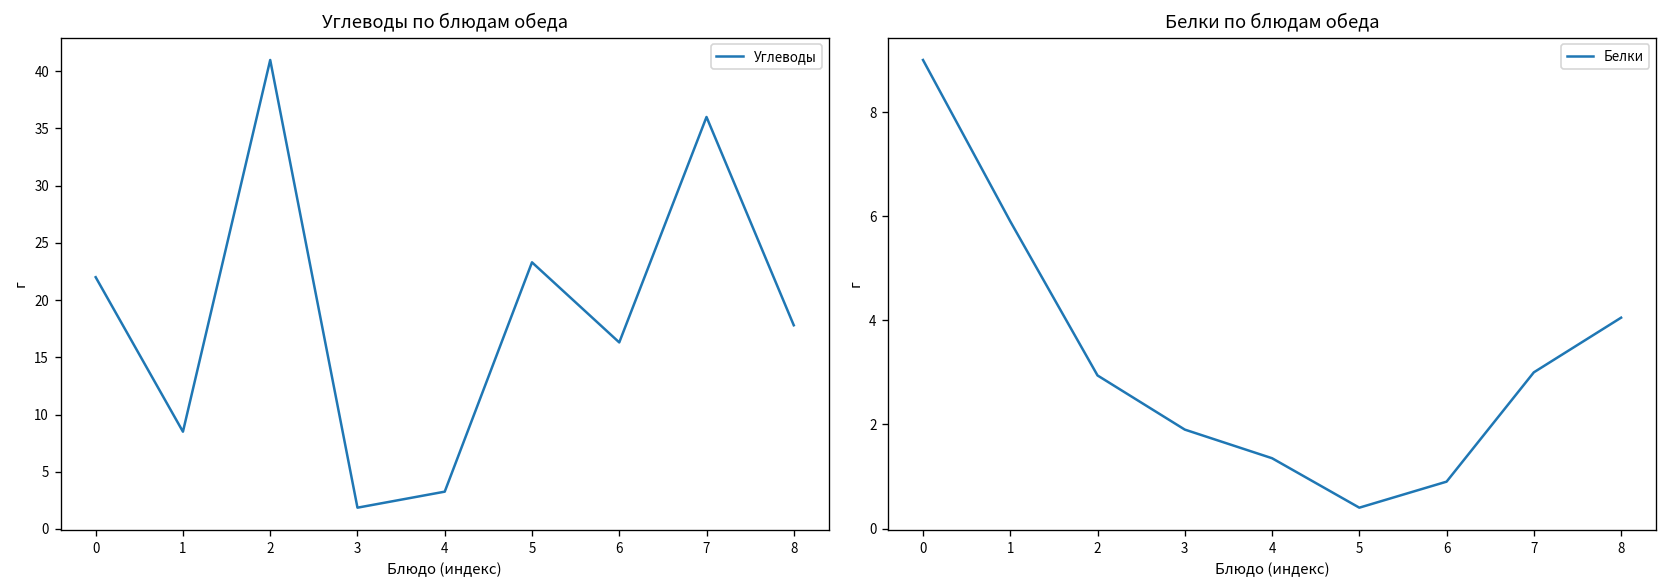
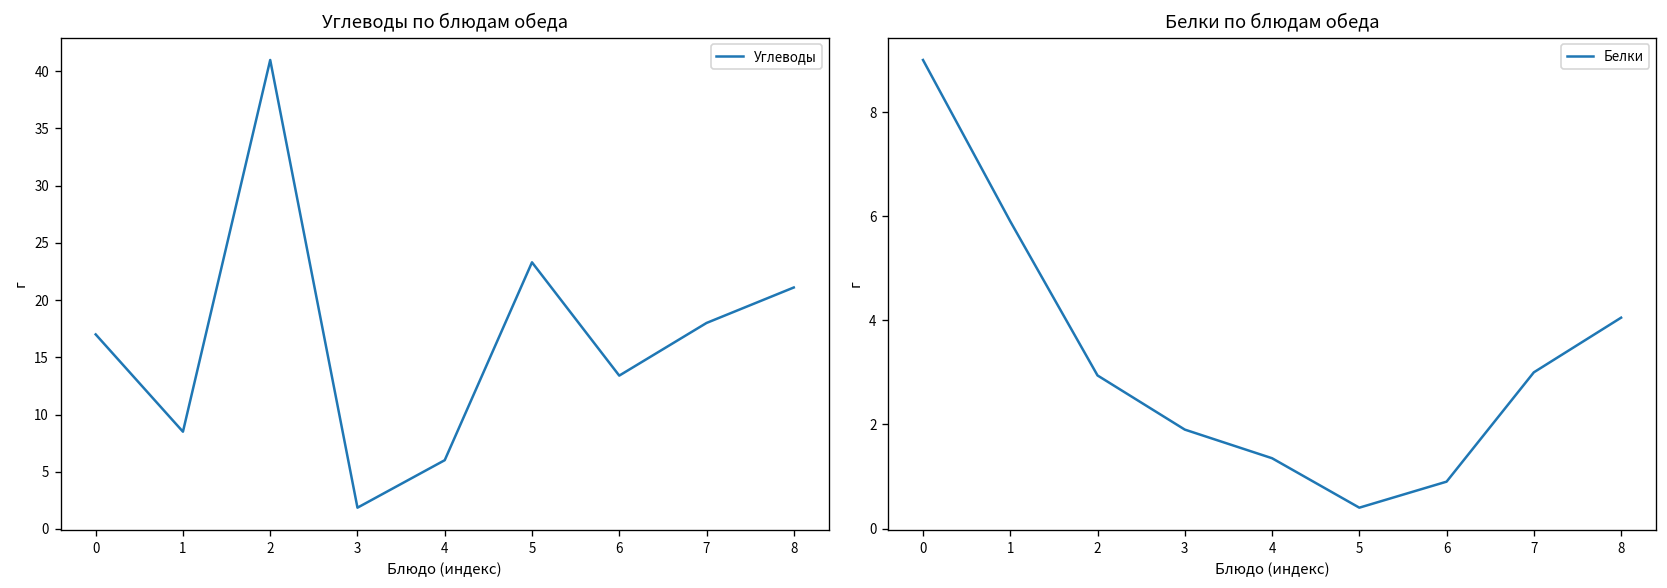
  {
    "Углеводы по блюдам обеда": {
-     "0": 22,
+     "0": 17,
      "1": 9,
      "2": 41,
      "3": 2,
-     "4": 3,
+     "4": 6,
      "5": 23,
-     "6": 16,
-     "7": 36,
-     "8": 18
+     "6": 13,
+     "7": 18,
+     "8": 21
    },
    "Белки по блюдам обеда": {
      "0": 9.0,
      "1": 5.9,
      "2": 2.9,
      "3": 1.9,
      "4": 1.4,
      "5": 0.4,
      "6": 0.9,
      "7": 3.0,
      "8": 4.1
    }
  }
